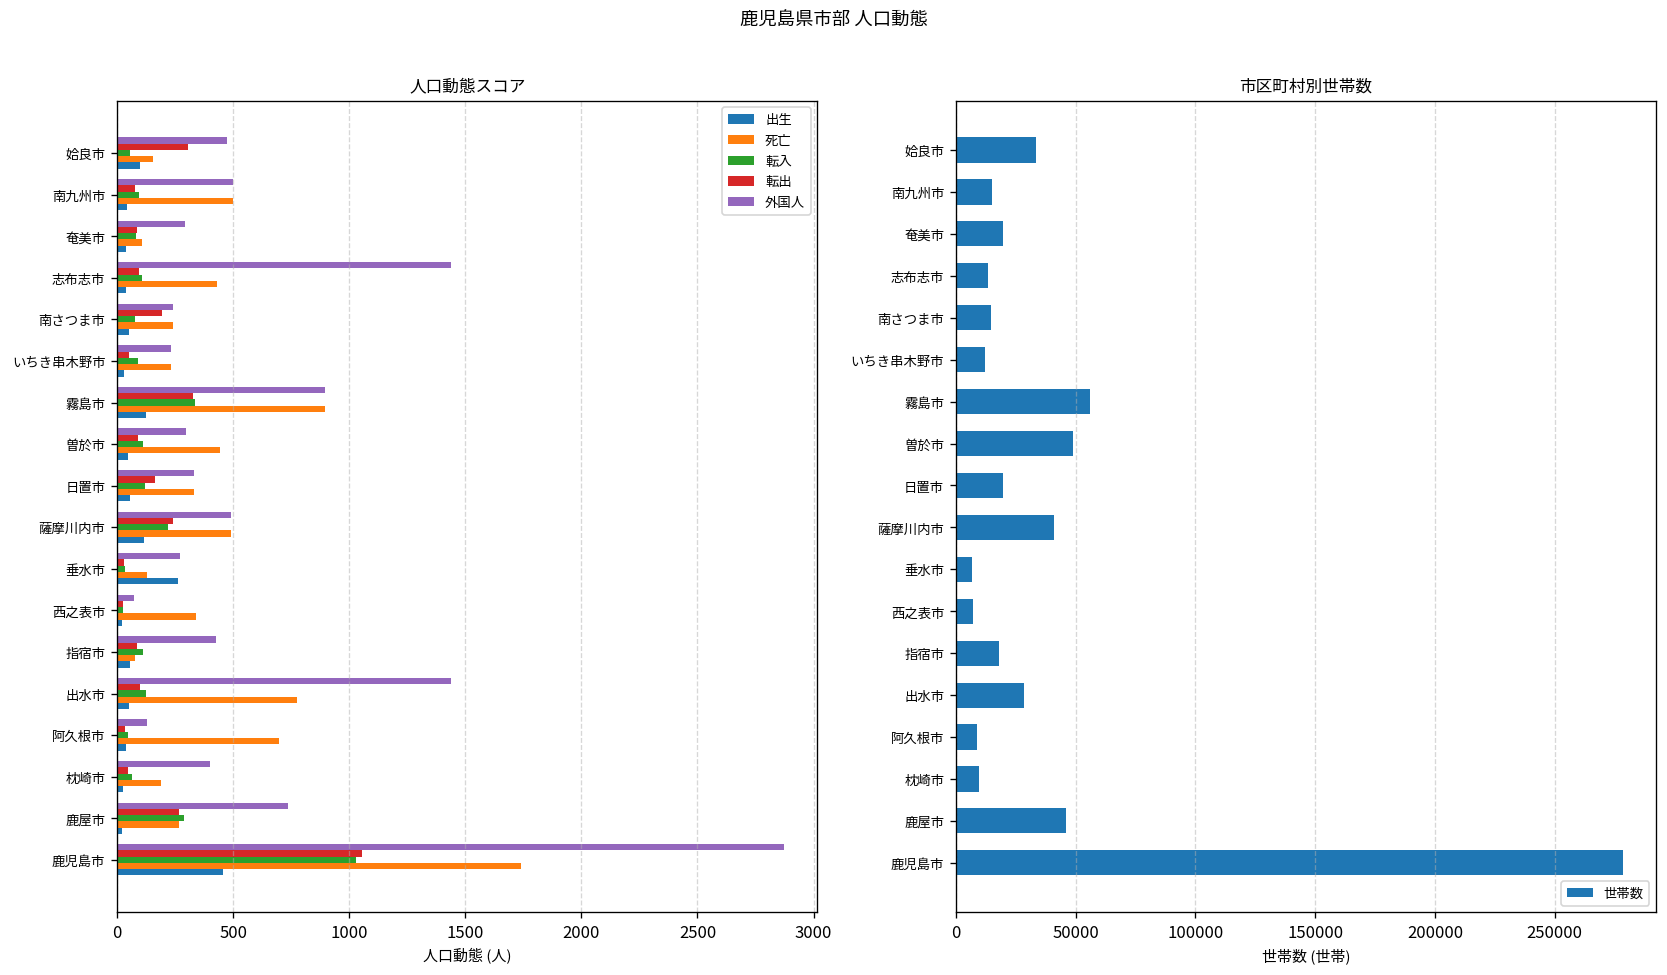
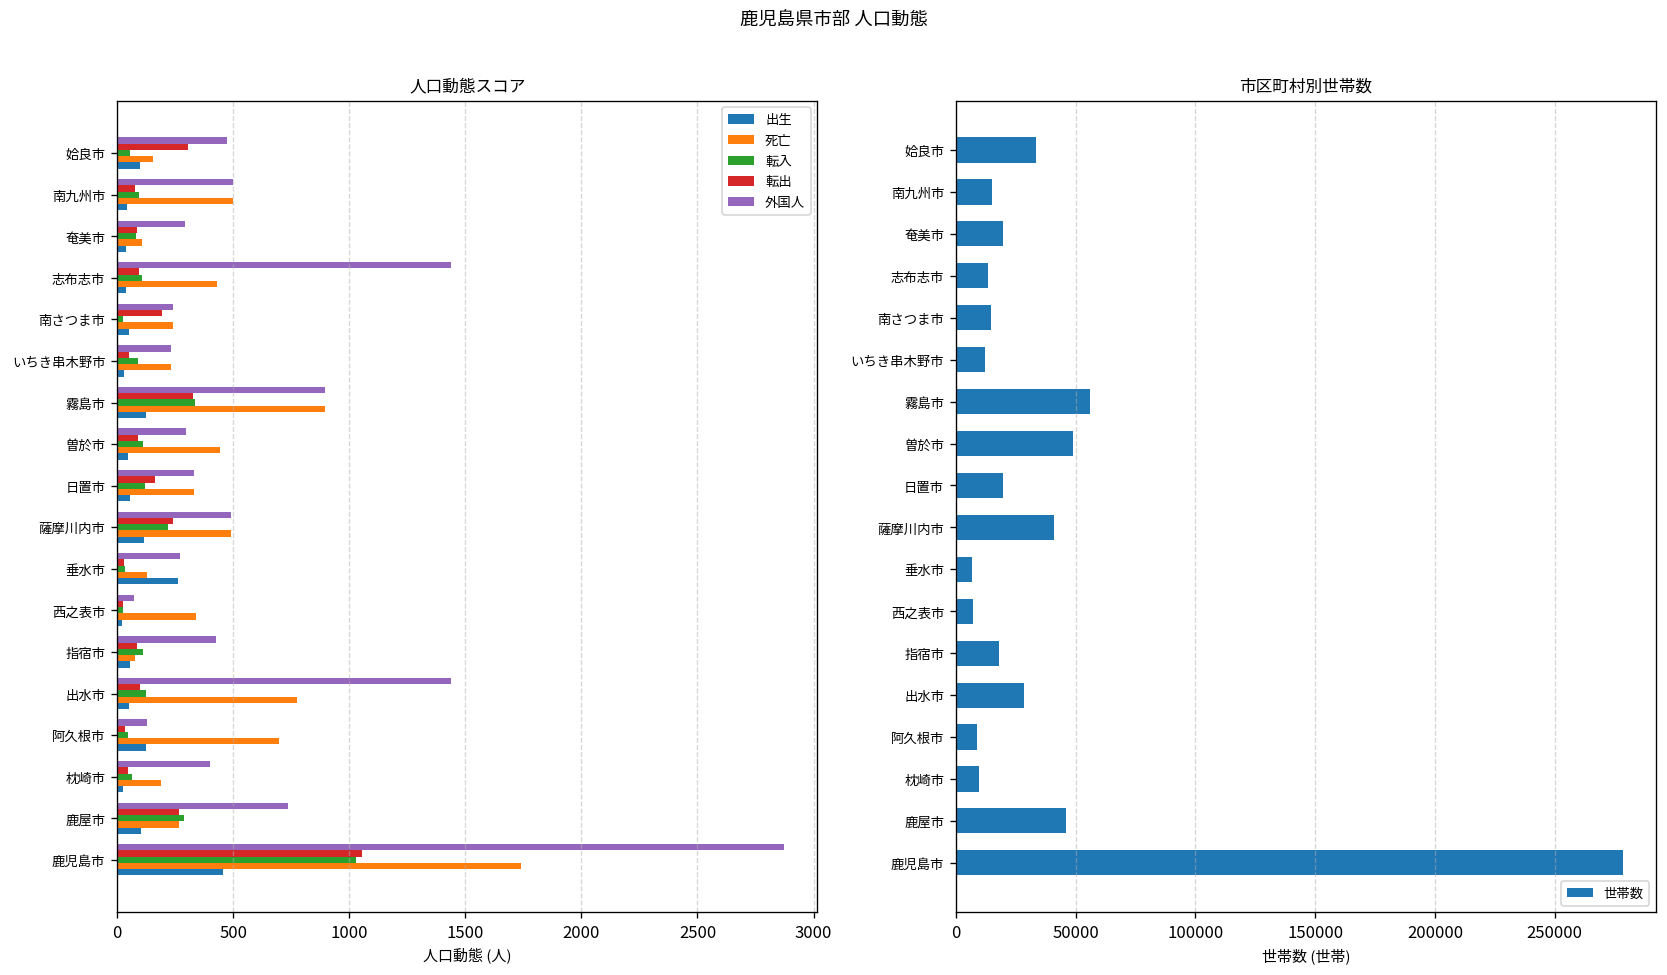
  {
    "人口動態スコア": {
      "出生": {
        "姶良市": 100,
        "南九州市": 40,
        "奄美市": 40,
        "志布志市": 40,
        "南さつま市": 50,
        "いちき串木野市": 30,
        "霧島市": 120,
        "曽於市": 50,
        "日置市": 50,
        "薩摩川内市": 120,
        "垂水市": 260,
        "西之表市": 20,
        "指宿市": 50,
        "出水市": 50,
-       "阿久根市": 40,
+       "阿久根市": 130,
        "枕崎市": 30,
-       "鹿屋市": 20,
+       "鹿屋市": 110,
        "鹿児島市": 460
      },
      "死亡": {
        "姶良市": 160,
        "南九州市": 500,
        "奄美市": 110,
        "志布志市": 430,
        "南さつま市": 240,
        "いちき串木野市": 230,
        "霧島市": 900,
        "曽於市": 450,
        "日置市": 330,
        "薩摩川内市": 490,
        "垂水市": 130,
        "西之表市": 340,
        "指宿市": 80,
        "出水市": 780,
        "阿久根市": 700,
        "枕崎市": 190,
        "鹿屋市": 270,
        "鹿児島市": 1740
      },
      "転入": {
        "姶良市": 60,
        "南九州市": 100,
        "奄美市": 80,
        "志布志市": 110,
-       "南さつま市": 80,
+       "南さつま市": 30,
        "いちき串木野市": 90,
        "霧島市": 330,
        "曽於市": 110,
        "日置市": 120,
        "薩摩川内市": 220,
        "垂水市": 40,
        "西之表市": 30,
        "指宿市": 110,
        "出水市": 120,
        "阿久根市": 50,
        "枕崎市": 70,
        "鹿屋市": 290,
        "鹿児島市": 1030
      },
      "転出": {
        "姶良市": 310,
        "南九州市": 80,
        "奄美市": 90,
        "志布志市": 90,
        "南さつま市": 190,
        "いちき串木野市": 50,
        "霧島市": 330,
        "曽於市": 90,
        "日置市": 170,
        "薩摩川内市": 240,
        "垂水市": 30,
        "西之表市": 30,
        "指宿市": 80,
        "出水市": 100,
        "阿久根市": 30,
        "枕崎市": 50,
        "鹿屋市": 270,
        "鹿児島市": 1060
      },
      "外国人": {
        "姶良市": 470,
        "南九州市": 500,
        "奄美市": 290,
        "志布志市": 1440,
        "南さつま市": 240,
        "いちき串木野市": 230,
        "霧島市": 900,
        "曽於市": 300,
        "日置市": 330,
        "薩摩川内市": 490,
        "垂水市": 270,
        "西之表市": 70,
        "指宿市": 430,
        "出水市": 1440,
        "阿久根市": 130,
        "枕崎市": 400,
        "鹿屋市": 740,
        "鹿児島市": 2870
      }
    },
    "市区町村別世帯数": {
      "姶良市": 34000,
      "南九州市": 15000,
      "奄美市": 20000,
      "志布志市": 14000,
      "南さつま市": 15000,
      "いちき串木野市": 12000,
      "霧島市": 56000,
      "曽於市": 49000,
      "日置市": 19000,
      "薩摩川内市": 41000,
      "垂水市": 7000,
      "西之表市": 7000,
      "指宿市": 18000,
      "出水市": 29000,
      "阿久根市": 9000,
      "枕崎市": 10000,
      "鹿屋市": 46000,
      "鹿児島市": 278000
    }
  }
